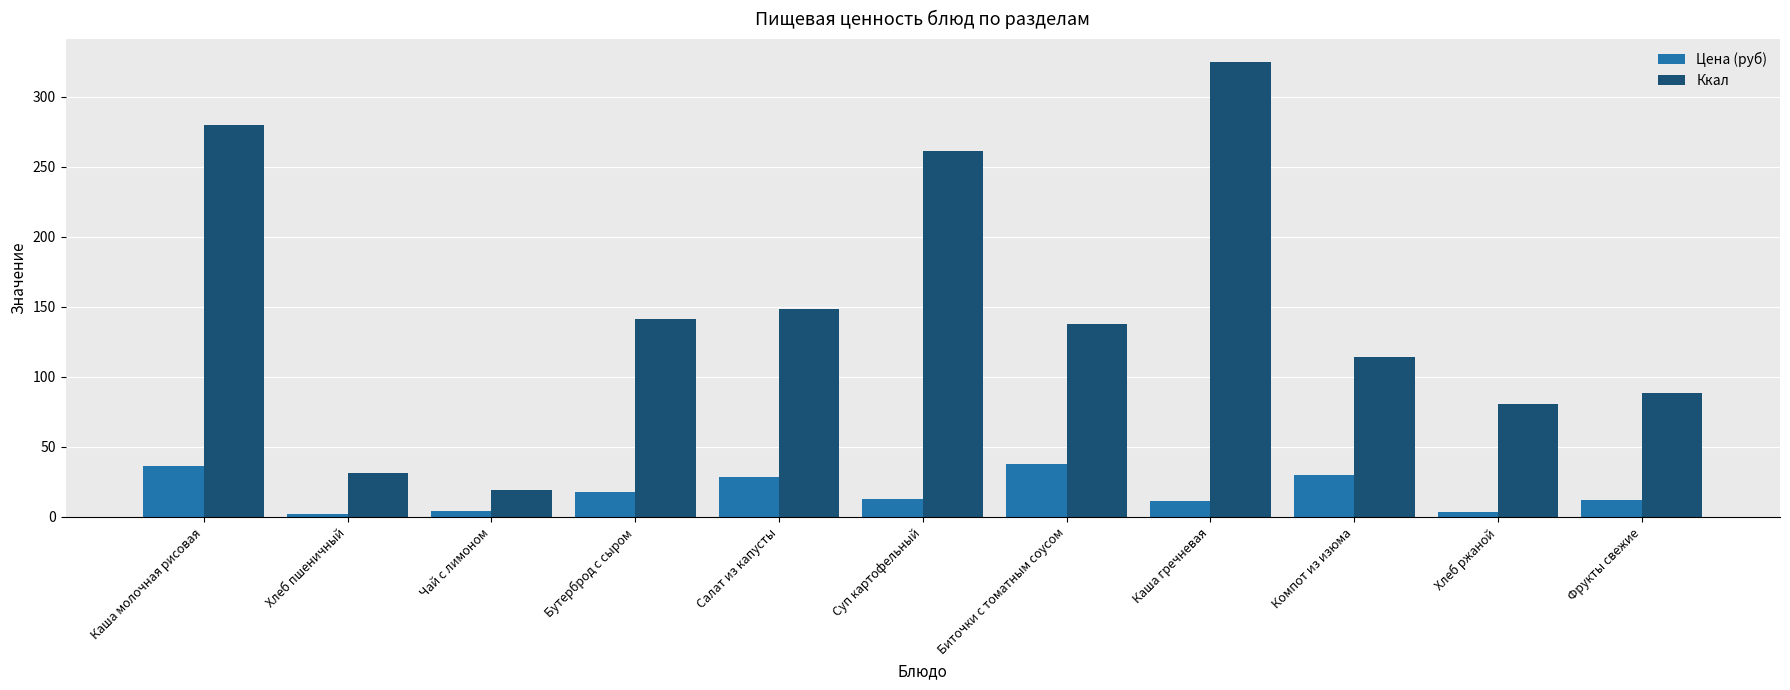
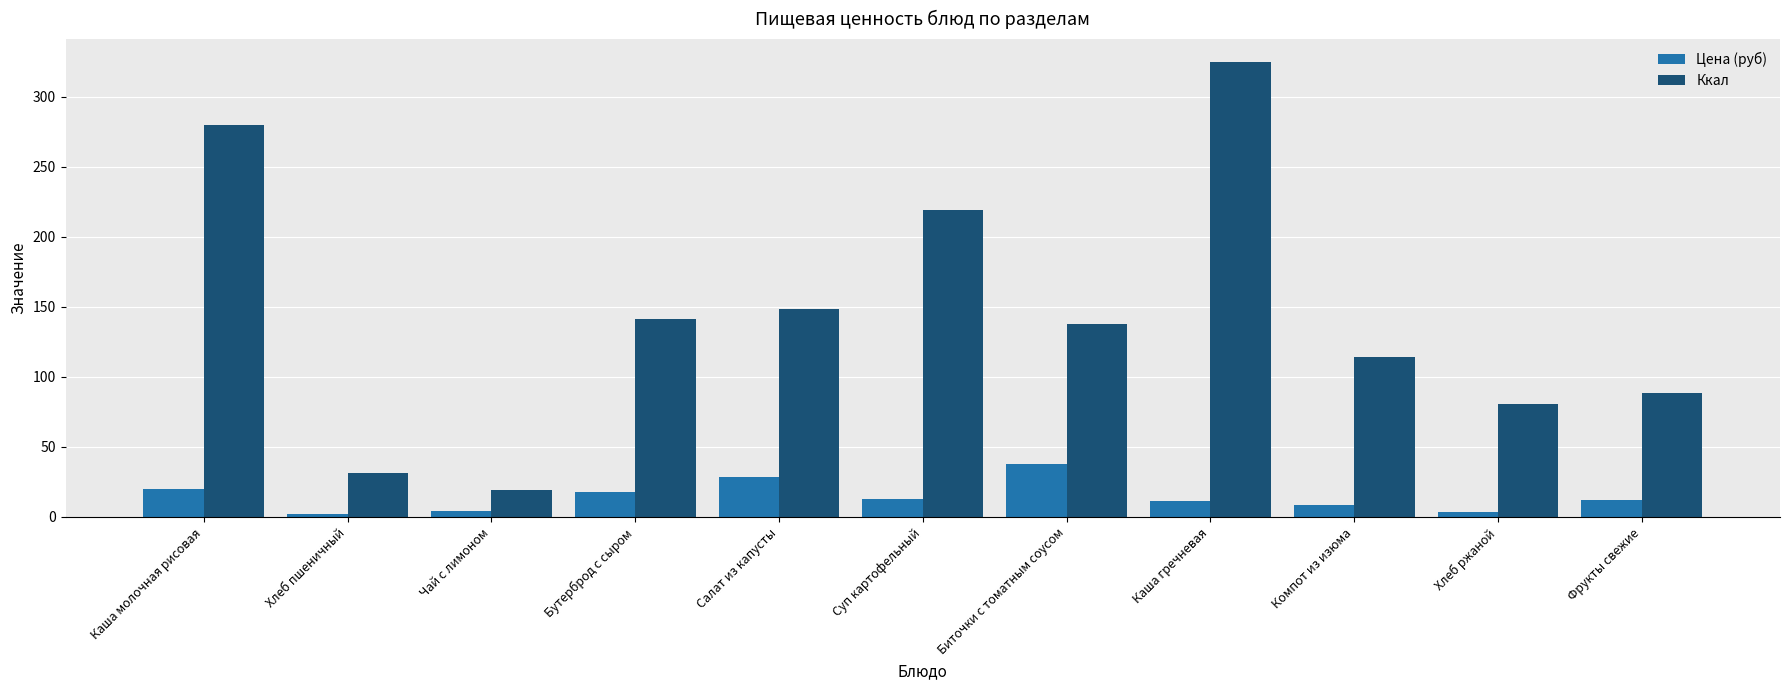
  {
    "Цена (руб)": {
-     "Каша молочная рисовая": 36,
+     "Каша молочная рисовая": 20,
      "Хлеб пшеничный": 2,
      "Чай с лимоном": 4,
      "Бутерброд с сыром": 18,
      "Салат из капусты": 29,
      "Суп картофельный": 13,
      "Биточки с томатным соусом": 38,
      "Каша гречневая": 12,
-     "Компот из изюма": 30,
+     "Компот из изюма": 9,
      "Хлеб ржаной": 4,
      "Фрукты свежие": 12
    },
    "Ккал": {
      "Каша молочная рисовая": 280,
      "Хлеб пшеничный": 31,
      "Чай с лимоном": 19,
      "Бутерброд с сыром": 141,
      "Салат из капусты": 148,
-     "Суп картофельный": 262,
+     "Суп картофельный": 220,
      "Биточки с томатным соусом": 138,
      "Каша гречневая": 325,
      "Компот из изюма": 115,
      "Хлеб ржаной": 81,
      "Фрукты свежие": 88
    }
  }
